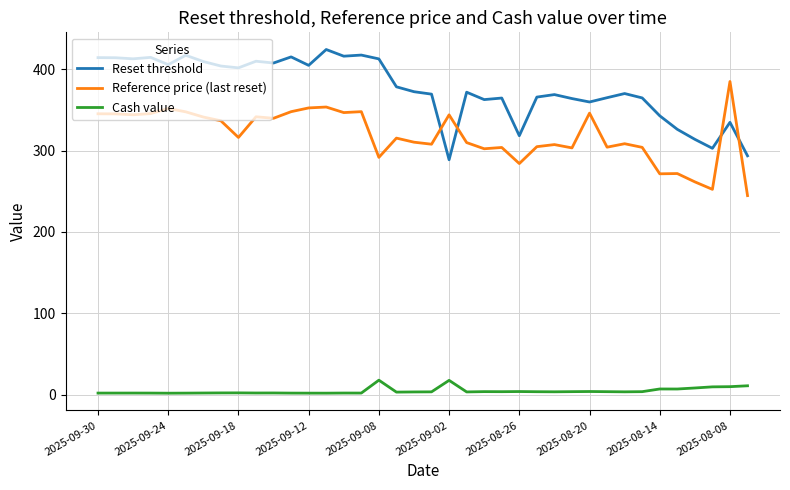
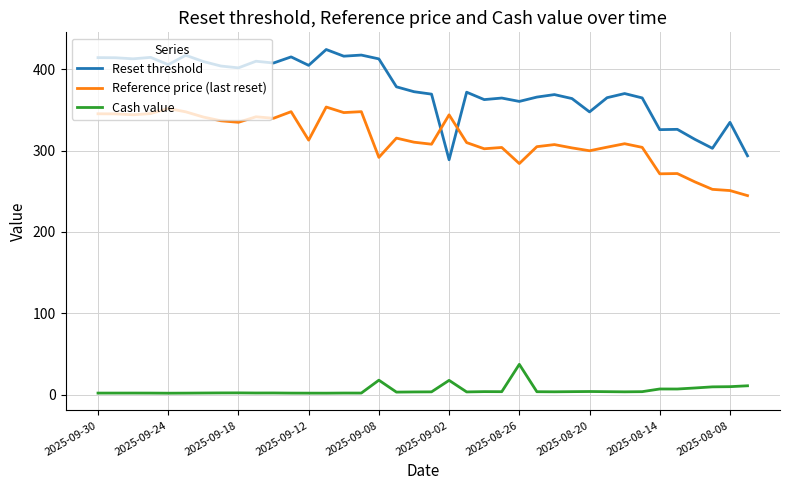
  {
    "Reset threshold": {
      "2025-09-12": 400,
      "2025-09-08": 410,
      "2025-09-02": 290,
-     "2025-08-26": 320,
-     "2025-08-20": 360,
-     "2025-08-14": 340,
+     "2025-08-26": 360,
+     "2025-08-20": 350,
+     "2025-08-14": 330,
      "2025-08-08": 330
    },
    "Reference price (last reset)": {
-     "2025-09-18": 320,
-     "2025-09-12": 350,
+     "2025-09-18": 330,
+     "2025-09-12": 310,
      "2025-09-08": 290,
      "2025-09-02": 340,
      "2025-08-26": 280,
-     "2025-08-20": 350,
+     "2025-08-20": 300,
      "2025-08-14": 270,
-     "2025-08-08": 380
+     "2025-08-08": 250
    },
    "Cash value": {
      "2025-09-30": 0,
      "2025-09-24": 0,
      "2025-09-18": 0,
      "2025-09-12": 0,
      "2025-09-08": 20,
      "2025-09-02": 20,
-     "2025-08-26": 0,
+     "2025-08-26": 40,
      "2025-08-20": 0,
      "2025-08-14": 10,
      "2025-08-08": 10
    }
  }
